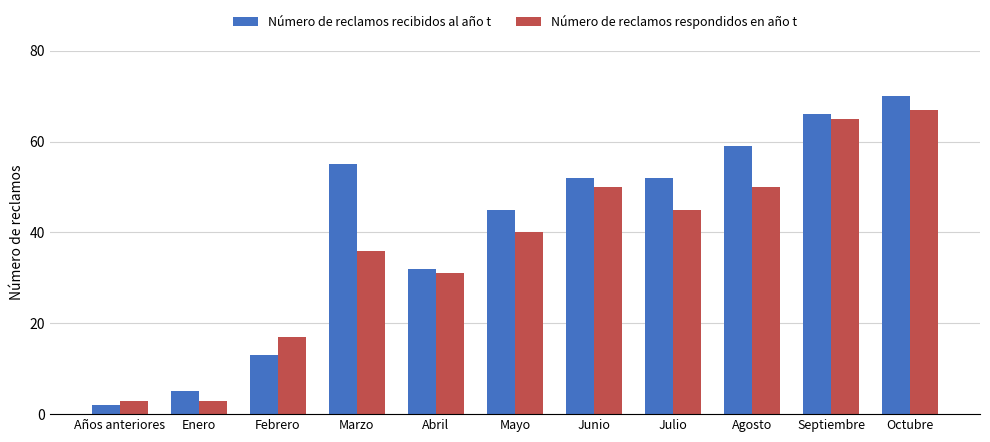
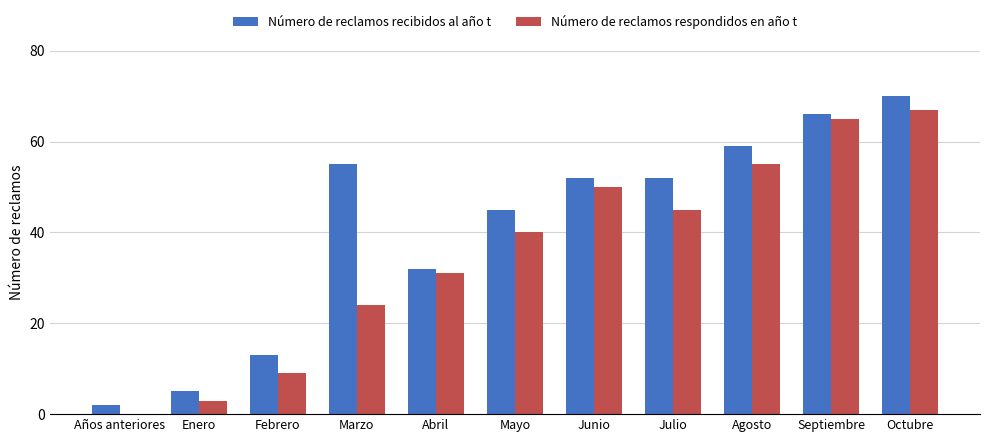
  {
    "Número de reclamos recibidos al año t": {
      "Años anteriores": 2,
      "Enero": 5,
      "Febrero": 13,
      "Marzo": 55,
      "Abril": 32,
      "Mayo": 45,
      "Junio": 52,
      "Julio": 52,
      "Agosto": 59,
      "Septiembre": 66,
      "Octubre": 70
    },
    "Número de reclamos respondidos en año t": {
-     "Años anteriores": 3,
+     "Años anteriores": 0,
      "Enero": 3,
-     "Febrero": 17,
-     "Marzo": 36,
+     "Febrero": 9,
+     "Marzo": 24,
      "Abril": 31,
      "Mayo": 40,
      "Junio": 50,
      "Julio": 45,
-     "Agosto": 50,
+     "Agosto": 55,
      "Septiembre": 65,
      "Octubre": 67
    }
  }
